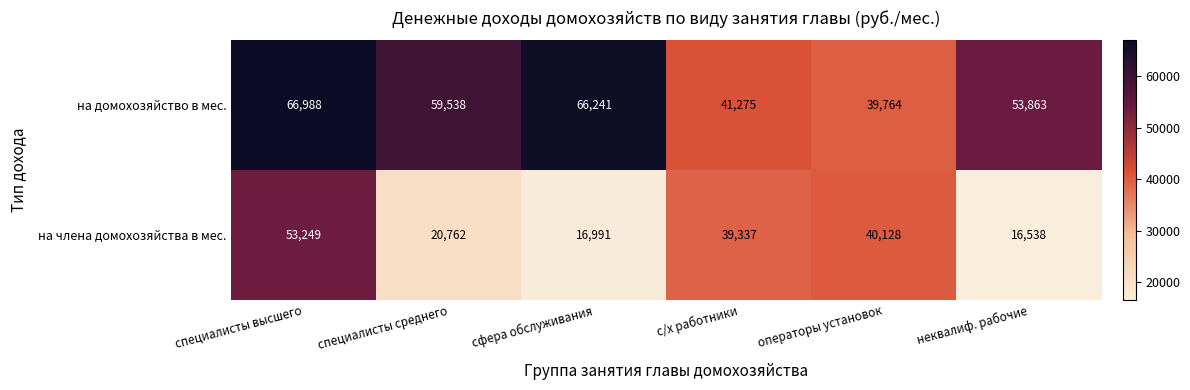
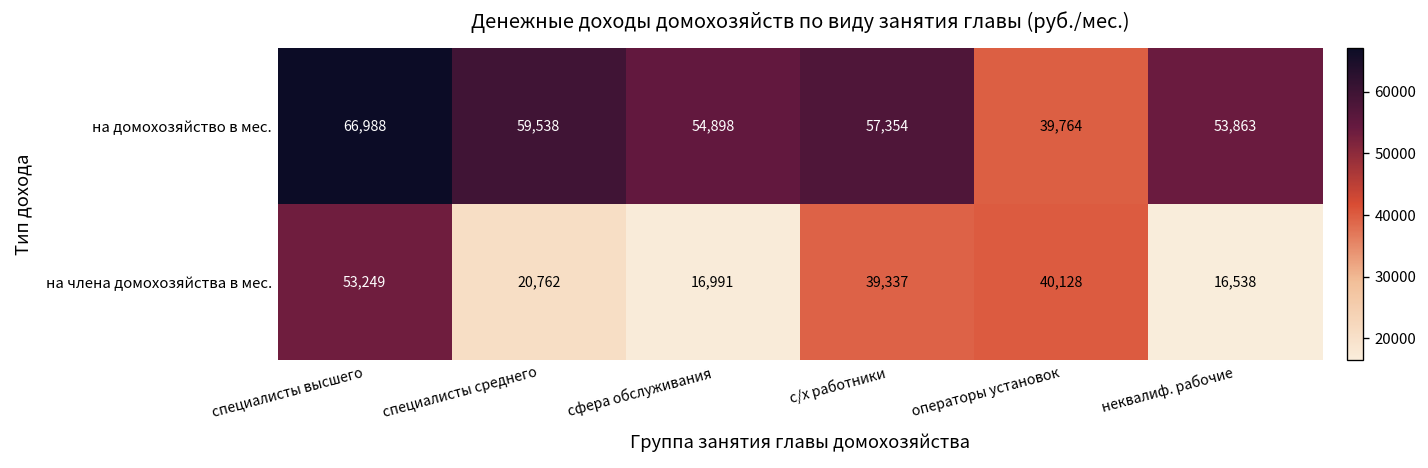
  {
    "на домохозяйство в мес.": {
      "специалисты высшего": "66,988",
      "специалисты среднего": "59,538",
-     "сфера обслуживания": "66,241",
-     "с/х работники": "41,275",
+     "сфера обслуживания": "54,898",
+     "с/х работники": "57,354",
      "операторы установок": "39,764",
      "неквалиф. рабочие": "53,863"
    },
    "на члена домохозяйства в мес.": {
      "специалисты высшего": "53,249",
      "специалисты среднего": "20,762",
      "сфера обслуживания": "16,991",
      "с/х работники": "39,337",
      "операторы установок": "40,128",
      "неквалиф. рабочие": "16,538"
    }
  }
